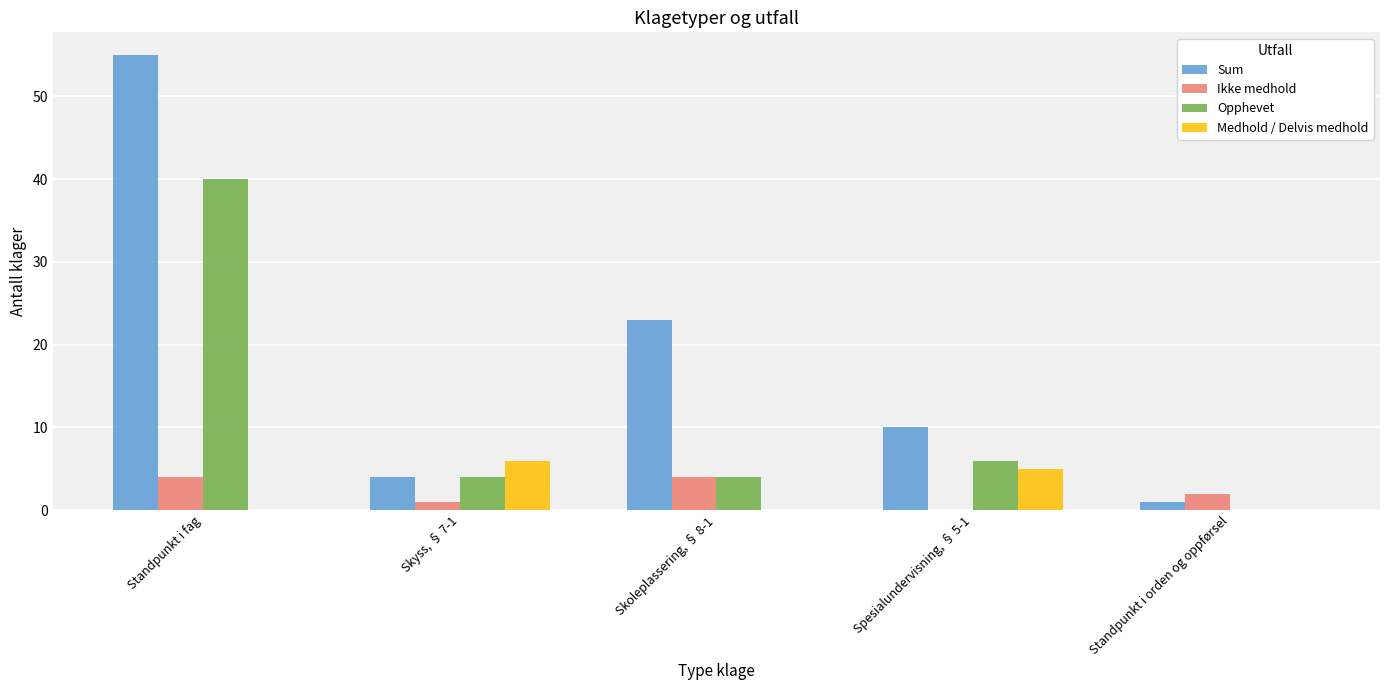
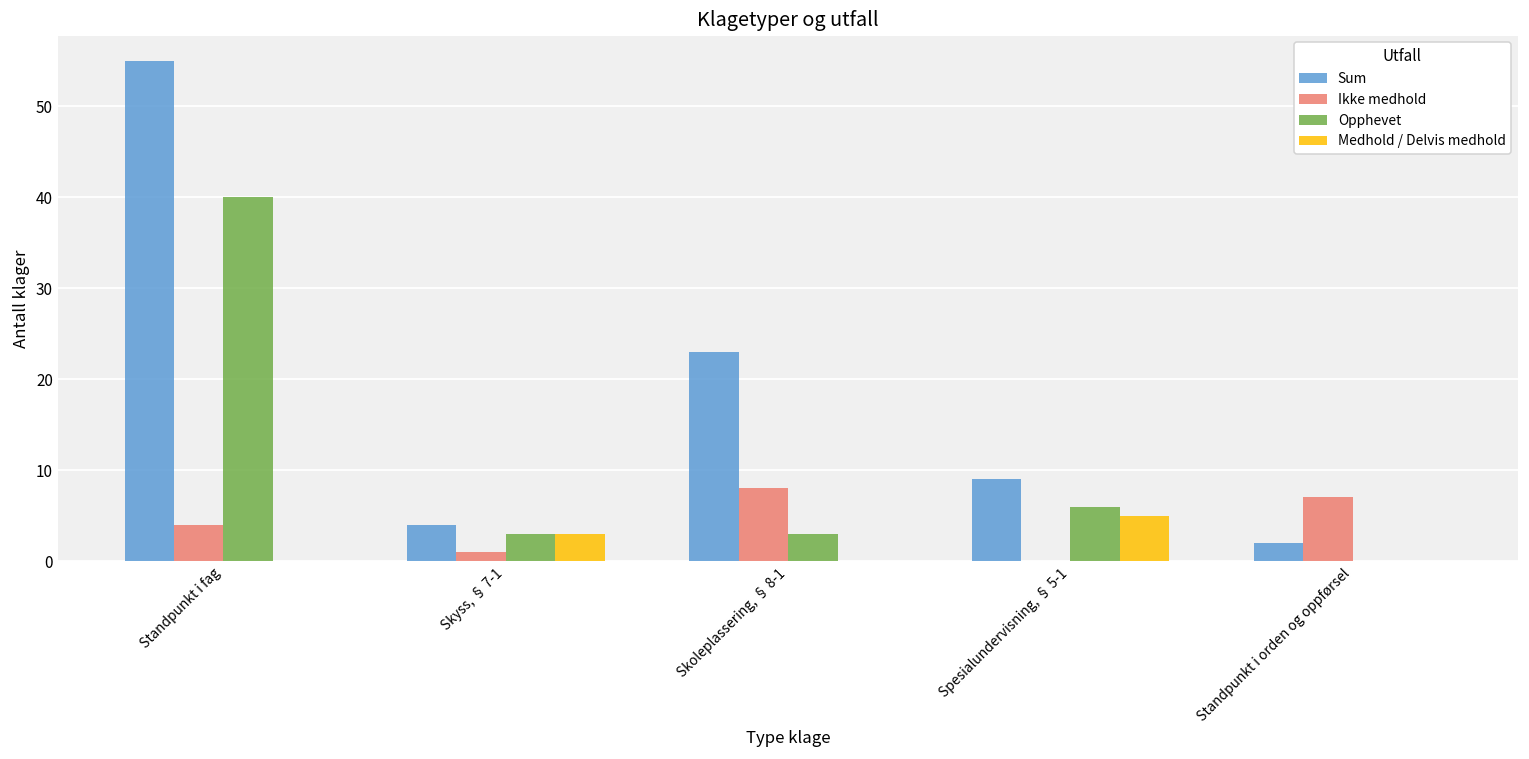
  {
    "Sum": {
      "Standpunkt i fag": 55,
      "Skyss, § 7-1": 4,
      "Skoleplassering, § 8-1": 23,
-     "Spesialundervisning, § 5-1": 10,
-     "Standpunkt i orden og oppførsel": 1
+     "Spesialundervisning, § 5-1": 9,
+     "Standpunkt i orden og oppførsel": 2
    },
    "Ikke medhold": {
      "Standpunkt i fag": 4,
      "Skyss, § 7-1": 1,
-     "Skoleplassering, § 8-1": 4,
+     "Skoleplassering, § 8-1": 8,
      "Spesialundervisning, § 5-1": 0,
-     "Standpunkt i orden og oppførsel": 2
+     "Standpunkt i orden og oppførsel": 7
    },
    "Opphevet": {
      "Standpunkt i fag": 40,
-     "Skyss, § 7-1": 4,
-     "Skoleplassering, § 8-1": 4,
+     "Skyss, § 7-1": 3,
+     "Skoleplassering, § 8-1": 3,
      "Spesialundervisning, § 5-1": 6,
      "Standpunkt i orden og oppførsel": 0
    },
    "Medhold / Delvis medhold": {
      "Standpunkt i fag": 0,
-     "Skyss, § 7-1": 6,
+     "Skyss, § 7-1": 3,
      "Skoleplassering, § 8-1": 0,
      "Spesialundervisning, § 5-1": 5,
      "Standpunkt i orden og oppførsel": 0
    }
  }
